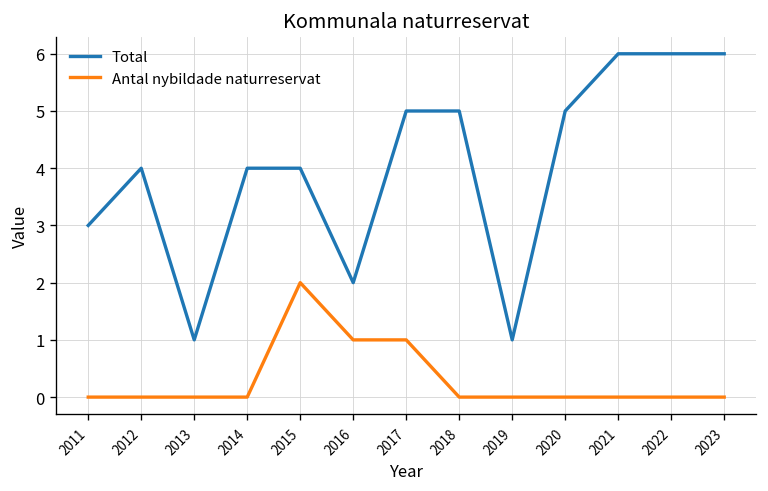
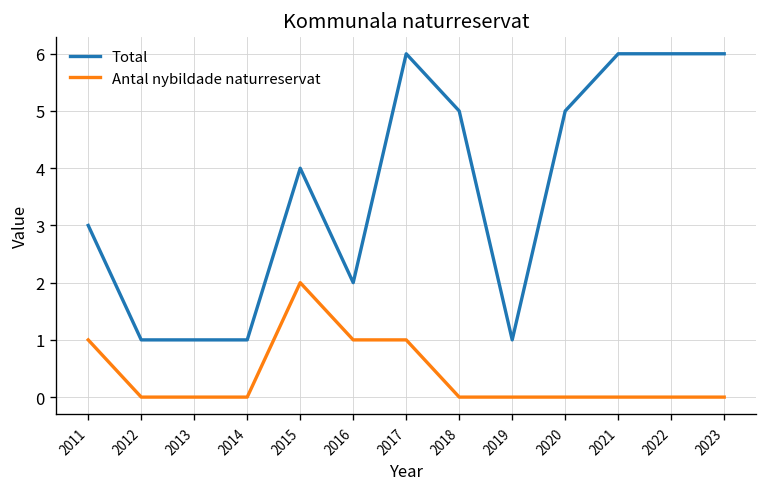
  {
    "Total": {
      "2011": 3,
-     "2012": 4,
+     "2012": 1,
      "2013": 1,
-     "2014": 4,
+     "2014": 1,
      "2015": 4,
      "2016": 2,
-     "2017": 5,
+     "2017": 6,
      "2018": 5,
      "2019": 1,
      "2020": 5,
      "2021": 6,
      "2022": 6,
      "2023": 6
    },
    "Antal nybildade naturreservat": {
-     "2011": 0,
+     "2011": 1,
      "2012": 0,
      "2013": 0,
      "2014": 0,
      "2015": 2,
      "2016": 1,
      "2017": 1,
      "2018": 0,
      "2019": 0,
      "2020": 0,
      "2021": 0,
      "2022": 0,
      "2023": 0
    }
  }
